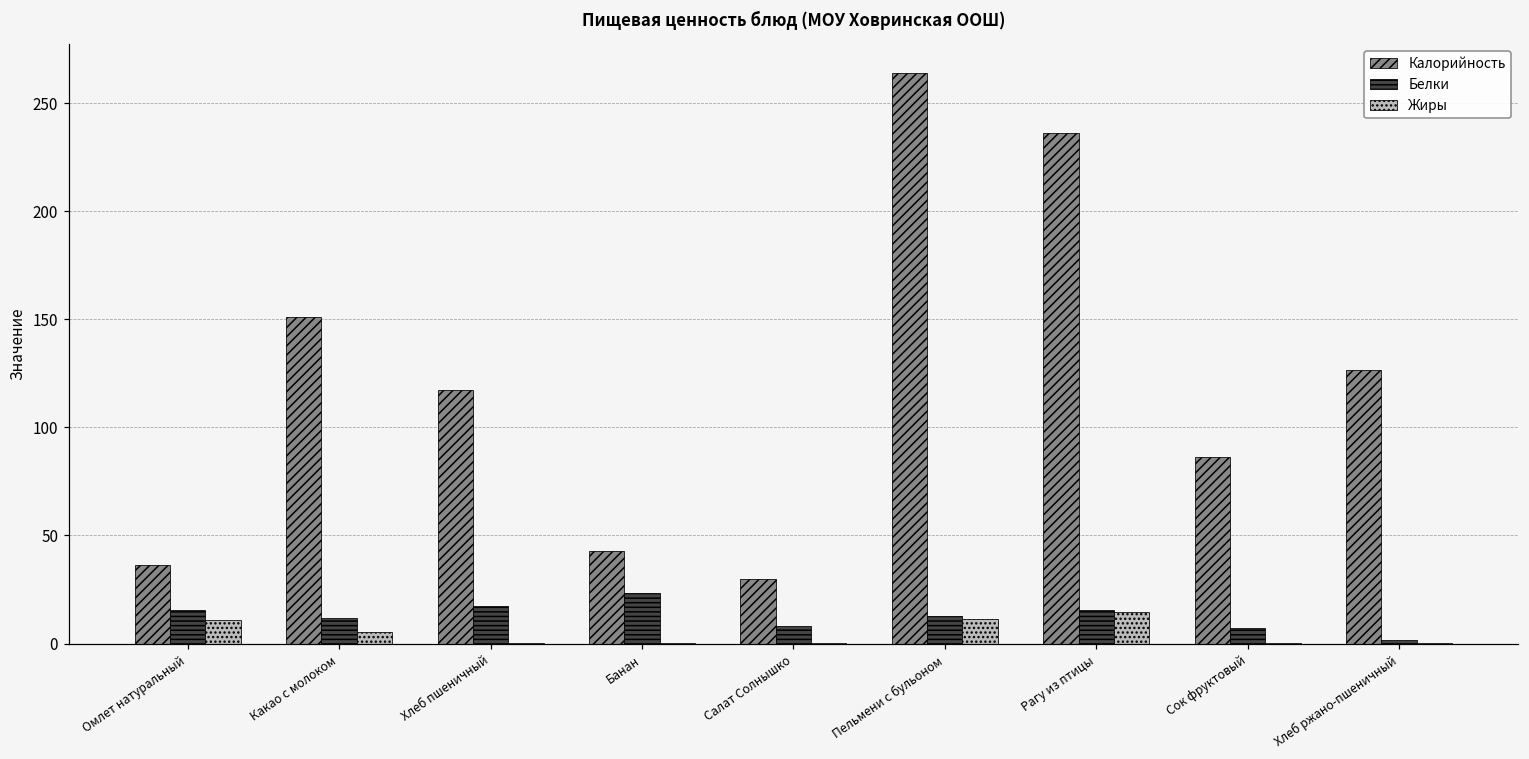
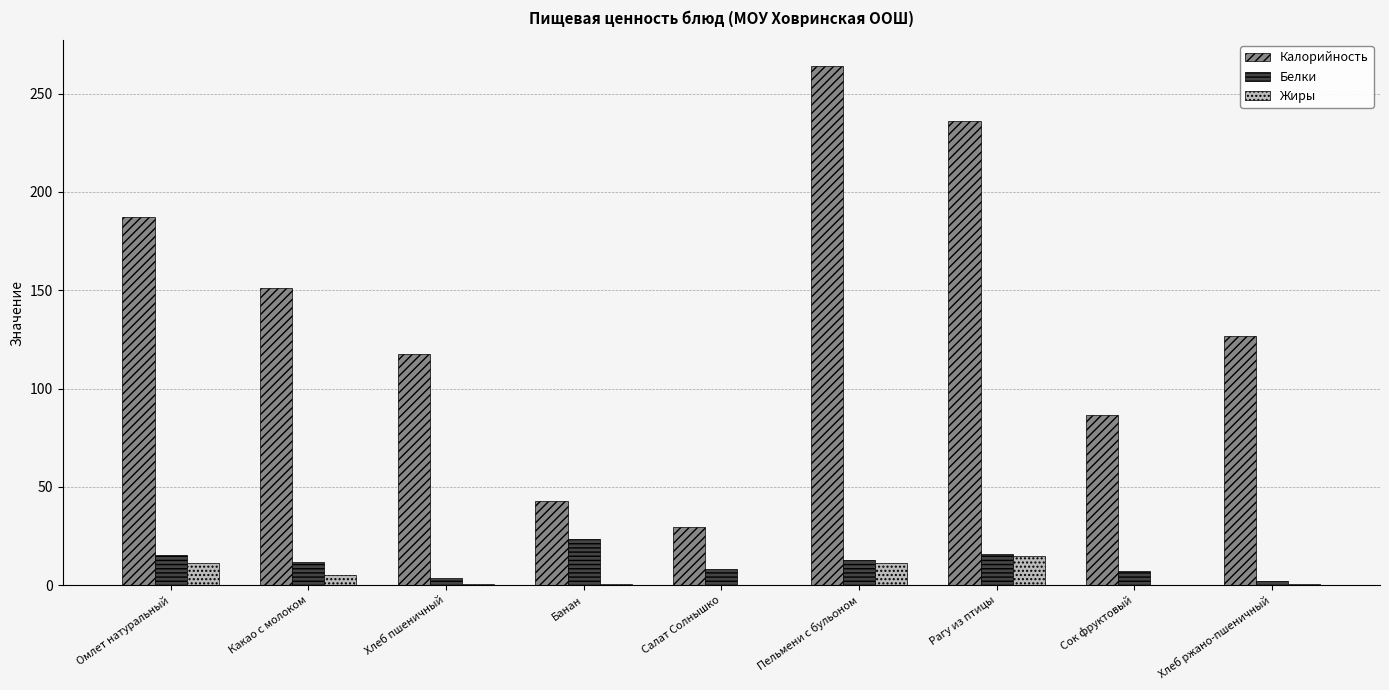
  {
    "Калорийность": {
-     "Омлет натуральный": 37,
+     "Омлет натуральный": 187,
      "Какао с молоком": 151,
      "Хлеб пшеничный": 118,
      "Банан": 43,
      "Салат Солнышко": 30,
      "Пельмени с бульоном": 264,
      "Рагу из птицы": 236,
      "Сок фруктовый": 86,
      "Хлеб ржано-пшеничный": 127
    },
    "Белки": {
      "Омлет натуральный": 16,
      "Какао с молоком": 12,
-     "Хлеб пшеничный": 18,
+     "Хлеб пшеничный": 4,
      "Банан": 23,
      "Салат Солнышко": 8,
      "Пельмени с бульоном": 13,
      "Рагу из птицы": 16,
      "Сок фруктовый": 7,
      "Хлеб ржано-пшеничный": 2
    },
    "Жиры": {
      "Омлет натуральный": 11,
      "Какао с молоком": 5,
      "Пельмени с бульоном": 11,
      "Рагу из птицы": 15
    }
  }
